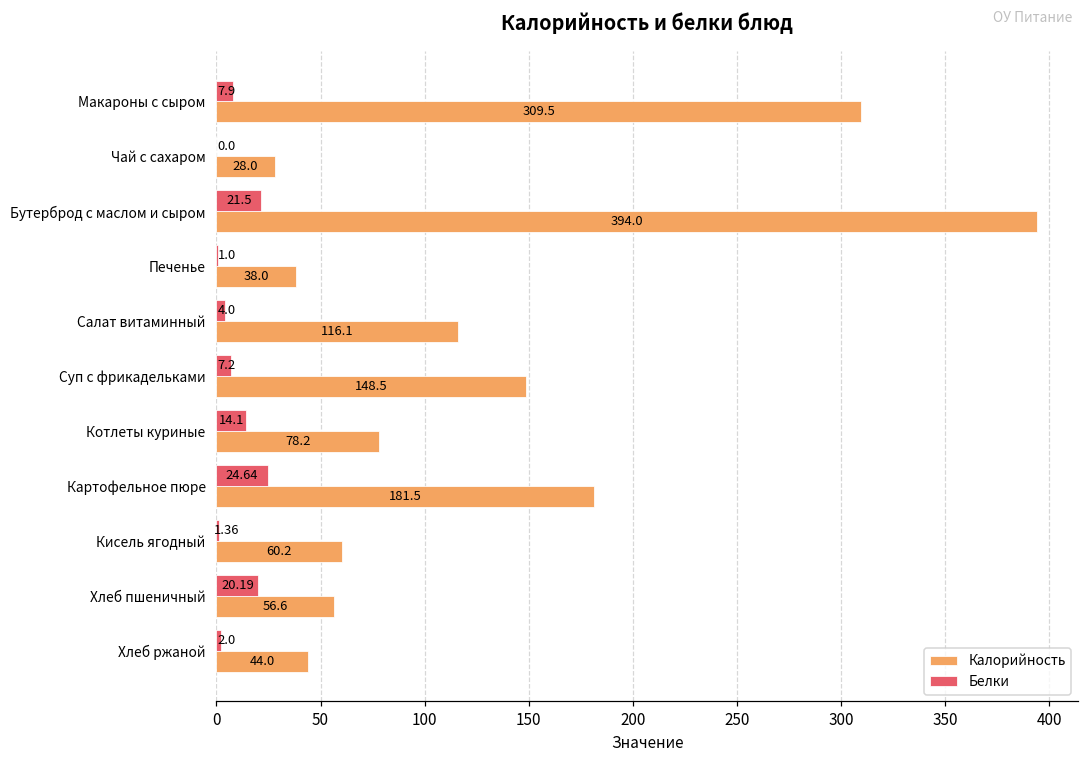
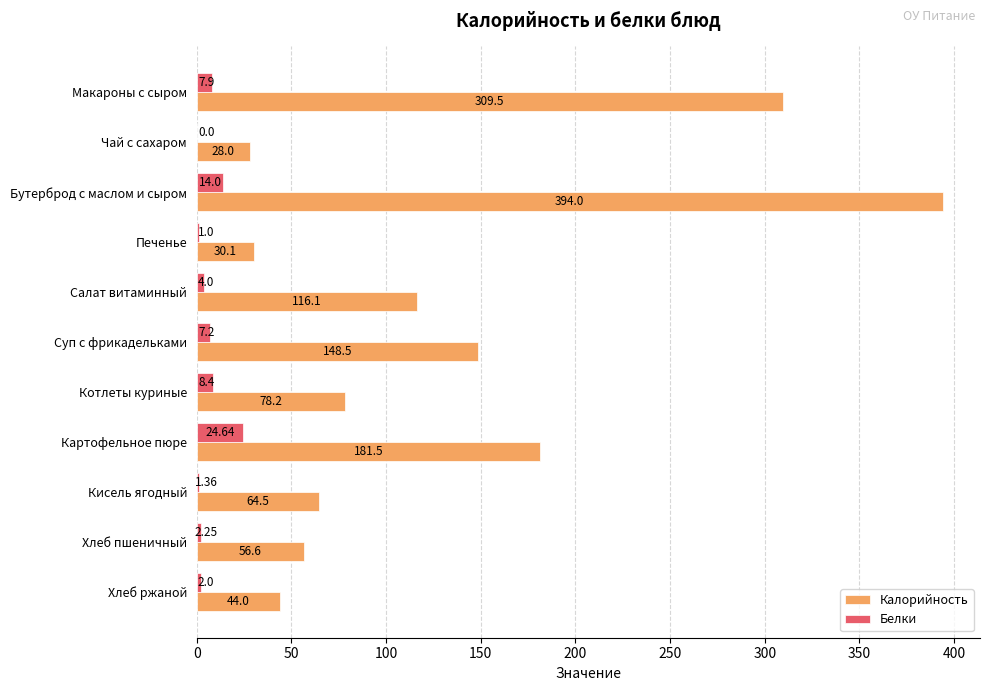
  {
    "Калорийность": {
      "Макароны с сыром": 309.5,
      "Чай с сахаром": 28.0,
      "Бутерброд с маслом и сыром": 394.0,
-     "Печенье": 38.0,
+     "Печенье": 30.1,
      "Салат витаминный": 116.1,
      "Суп с фрикадельками": 148.5,
      "Котлеты куриные": 78.2,
      "Картофельное пюре": 181.5,
-     "Кисель ягодный": 60.2,
+     "Кисель ягодный": 64.5,
      "Хлеб пшеничный": 56.6,
      "Хлеб ржаной": 44.0
    },
    "Белки": {
      "Макароны с сыром": 7.9,
      "Чай с сахаром": 0.0,
-     "Бутерброд с маслом и сыром": 21.5,
+     "Бутерброд с маслом и сыром": 14.0,
      "Печенье": 1.0,
      "Салат витаминный": 4.0,
      "Суп с фрикадельками": 7.2,
-     "Котлеты куриные": 14.1,
+     "Котлеты куриные": 8.4,
      "Картофельное пюре": 24.64,
      "Кисель ягодный": 1.36,
-     "Хлеб пшеничный": 20.19,
+     "Хлеб пшеничный": 2.25,
      "Хлеб ржаной": 2.0
    }
  }
